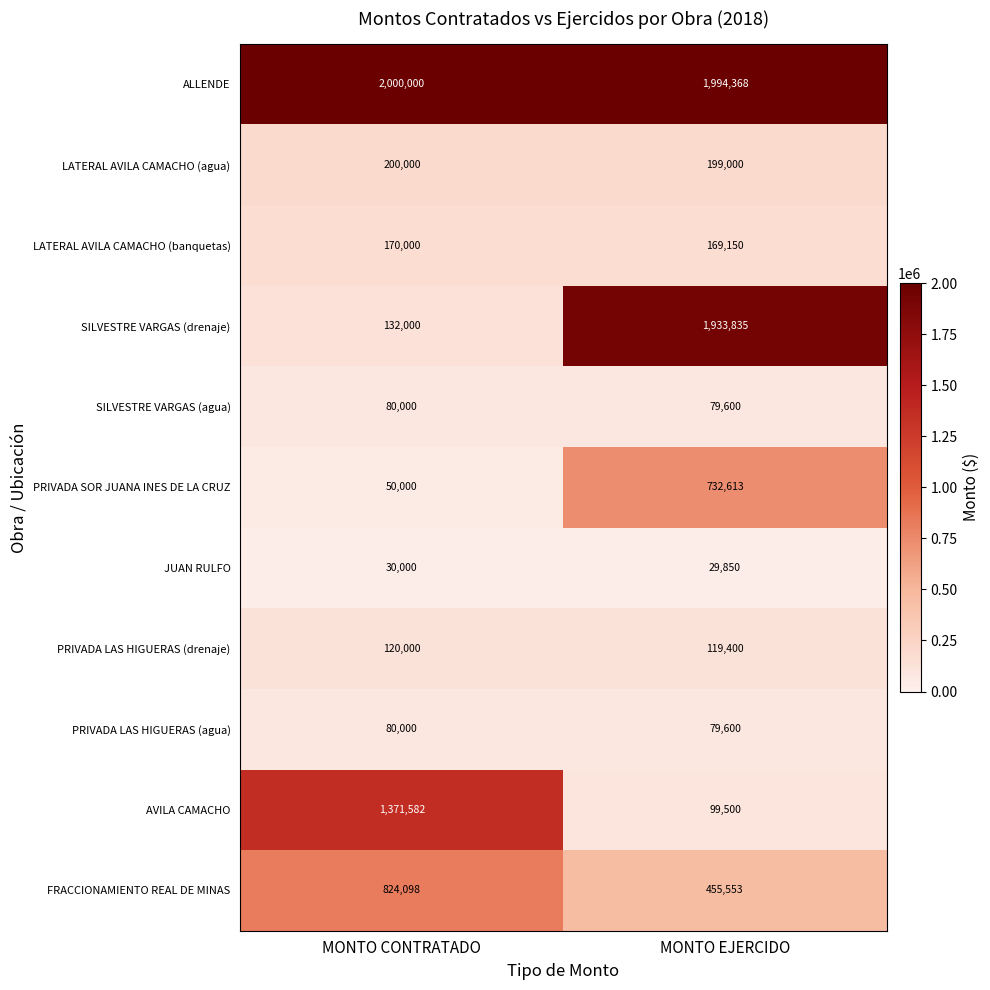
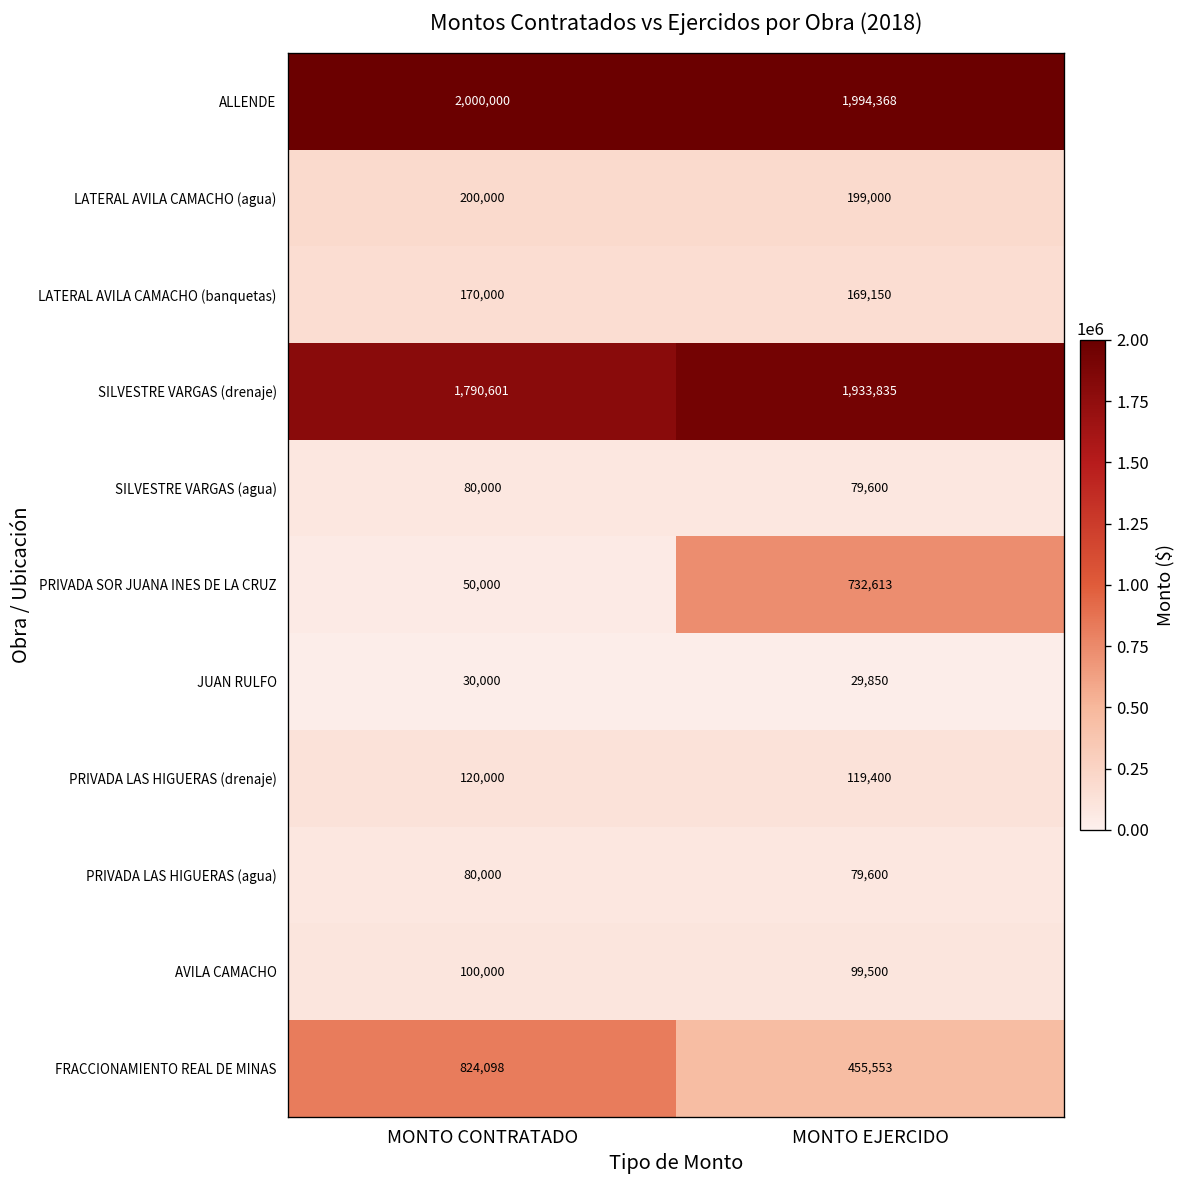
  {
    "ALLENDE": {
      "MONTO CONTRATADO": "2,000,000",
      "MONTO EJERCIDO": "1,994,368"
    },
    "LATERAL AVILA CAMACHO (agua)": {
      "MONTO CONTRATADO": "200,000",
      "MONTO EJERCIDO": "199,000"
    },
    "LATERAL AVILA CAMACHO (banquetas)": {
      "MONTO CONTRATADO": "170,000",
      "MONTO EJERCIDO": "169,150"
    },
    "SILVESTRE VARGAS (drenaje)": {
-     "MONTO CONTRATADO": "132,000",
+     "MONTO CONTRATADO": "1,790,601",
      "MONTO EJERCIDO": "1,933,835"
    },
    "SILVESTRE VARGAS (agua)": {
      "MONTO CONTRATADO": "80,000",
      "MONTO EJERCIDO": "79,600"
    },
    "PRIVADA SOR JUANA INES DE LA CRUZ": {
      "MONTO CONTRATADO": "50,000",
      "MONTO EJERCIDO": "732,613"
    },
    "JUAN RULFO": {
      "MONTO CONTRATADO": "30,000",
      "MONTO EJERCIDO": "29,850"
    },
    "PRIVADA LAS HIGUERAS (drenaje)": {
      "MONTO CONTRATADO": "120,000",
      "MONTO EJERCIDO": "119,400"
    },
    "PRIVADA LAS HIGUERAS (agua)": {
      "MONTO CONTRATADO": "80,000",
      "MONTO EJERCIDO": "79,600"
    },
    "AVILA CAMACHO": {
-     "MONTO CONTRATADO": "1,371,582",
+     "MONTO CONTRATADO": "100,000",
      "MONTO EJERCIDO": "99,500"
    },
    "FRACCIONAMIENTO REAL DE MINAS": {
      "MONTO CONTRATADO": "824,098",
      "MONTO EJERCIDO": "455,553"
    }
  }
